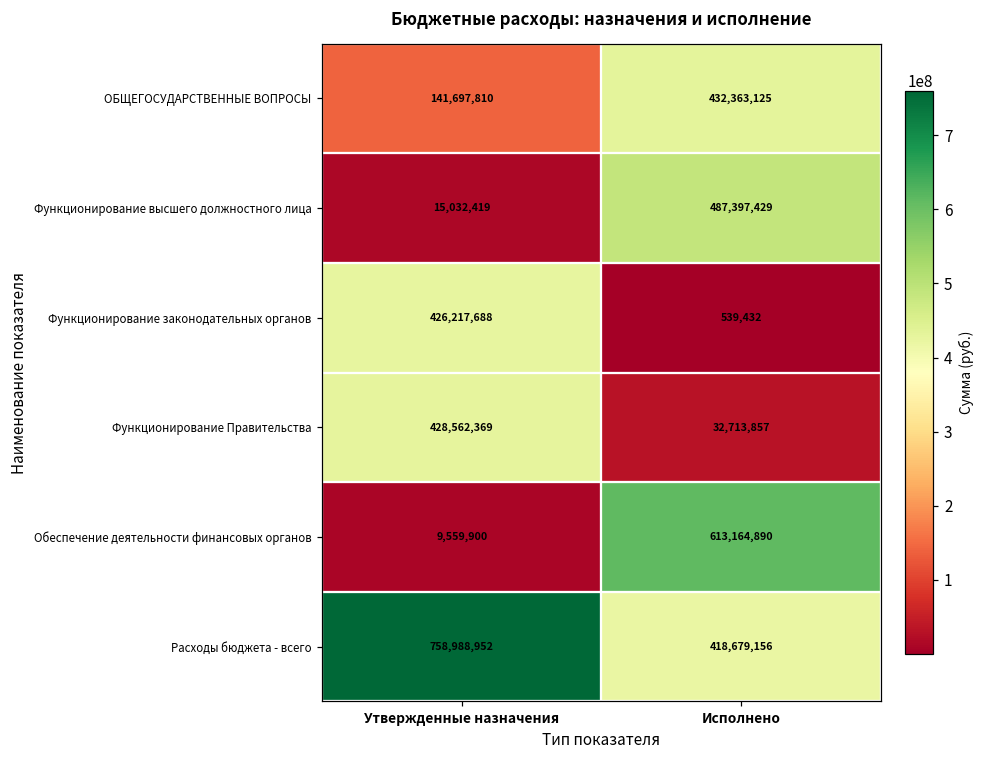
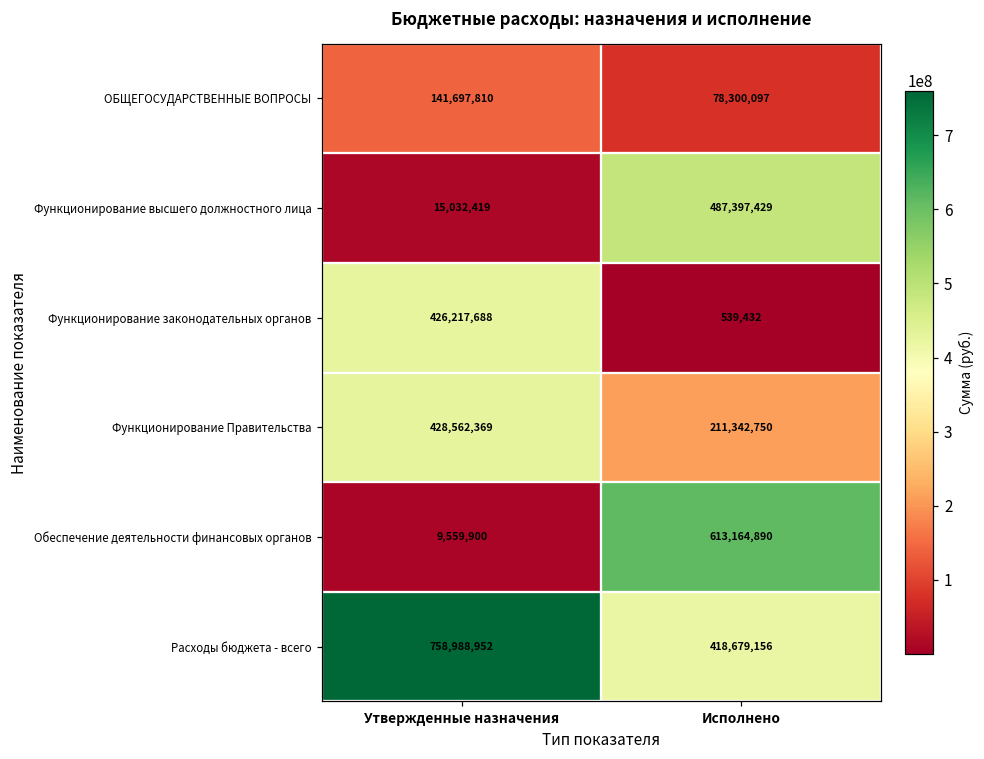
  {
    "ОБЩЕГОСУДАРСТВЕННЫЕ ВОПРОСЫ": {
      "Утвержденные назначения": "141,697,810",
-     "Исполнено": "432,363,125"
+     "Исполнено": "78,300,097"
    },
    "Функционирование высшего должностного лица": {
      "Утвержденные назначения": "15,032,419",
      "Исполнено": "487,397,429"
    },
    "Функционирование законодательных органов": {
      "Утвержденные назначения": "426,217,688",
      "Исполнено": "539,432"
    },
    "Функционирование Правительства": {
      "Утвержденные назначения": "428,562,369",
-     "Исполнено": "32,713,857"
+     "Исполнено": "211,342,750"
    },
    "Обеспечение деятельности финансовых органов": {
      "Утвержденные назначения": "9,559,900",
      "Исполнено": "613,164,890"
    },
    "Расходы бюджета - всего": {
      "Утвержденные назначения": "758,988,952",
      "Исполнено": "418,679,156"
    }
  }
